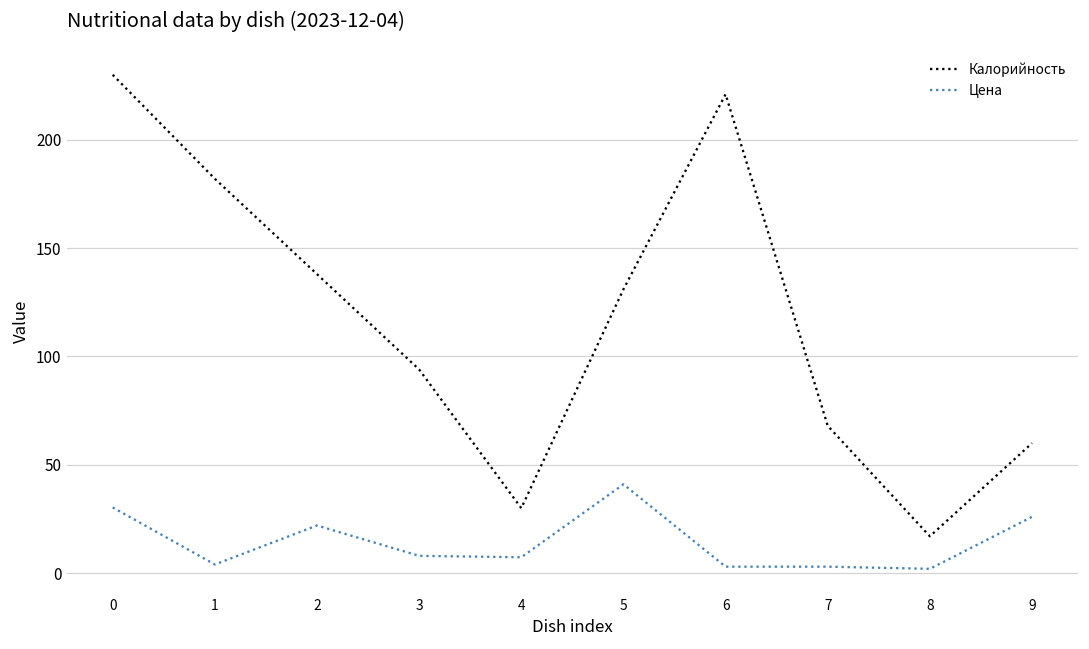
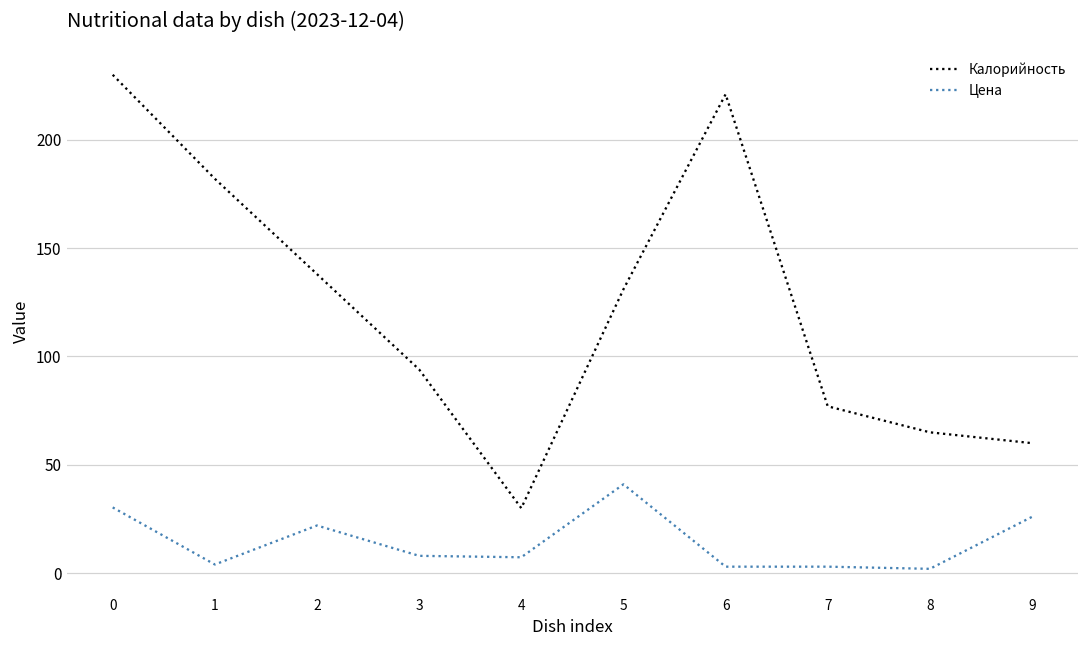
  {
    "Калорийность": {
      "0": 230,
      "1": 182,
      "2": 138,
      "3": 94,
      "4": 30,
      "5": 131,
      "6": 221,
-     "7": 68,
-     "8": 17,
+     "7": 77,
+     "8": 65,
      "9": 60
    },
    "Цена": {
      "0": 30,
      "1": 4,
      "2": 22,
      "3": 8,
      "4": 7,
      "5": 41,
      "6": 3,
      "7": 3,
      "8": 2,
      "9": 26
    }
  }
